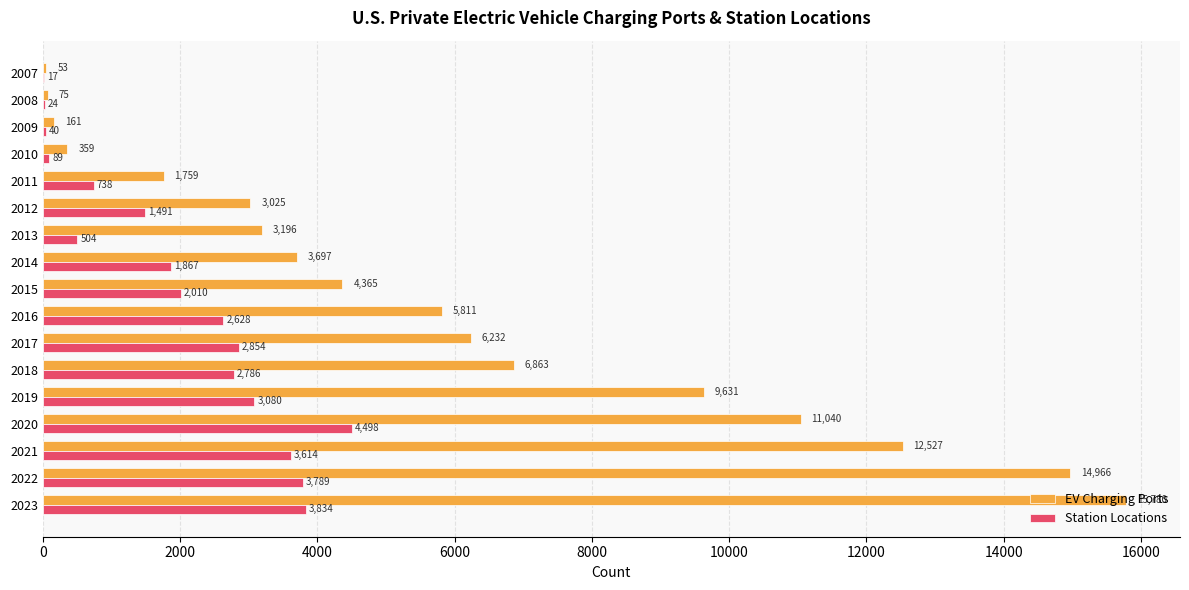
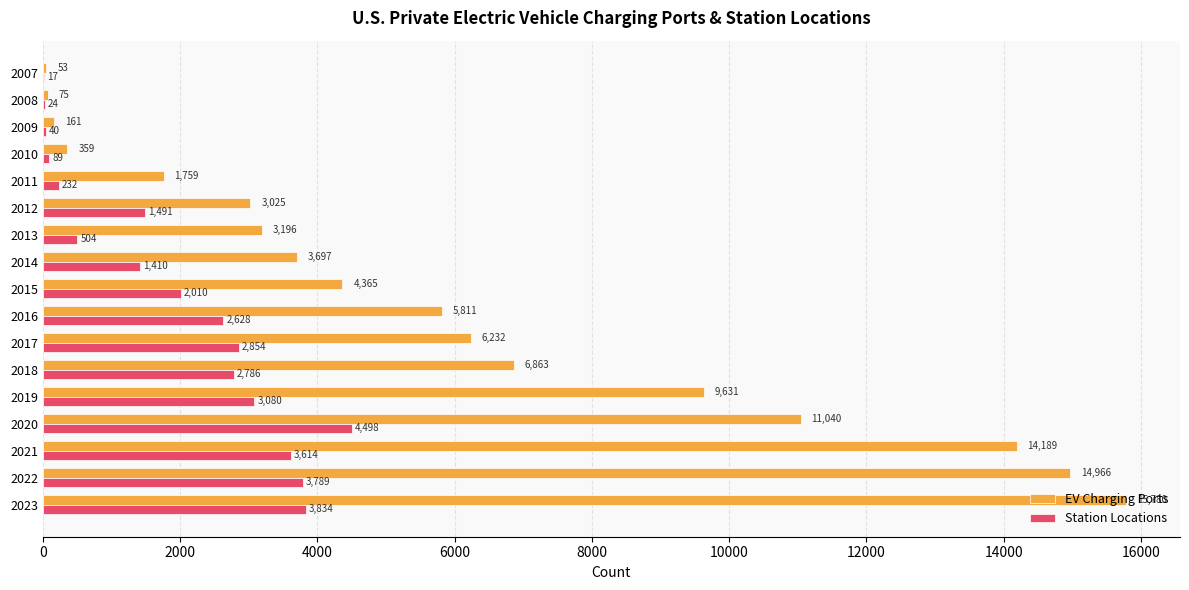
  {
    "EV Charging Ports": {
      "2007": "53",
      "2008": "75",
      "2009": "161",
      "2010": "359",
      "2011": "1,759",
      "2012": "3,025",
      "2013": "3,196",
      "2014": "3,697",
      "2015": "4,365",
      "2016": "5,811",
      "2017": "6,232",
      "2018": "6,863",
      "2019": "9,631",
      "2020": "11,040",
-     "2021": "12,527",
+     "2021": "14,189",
      "2022": "14,966",
      "2023": "15,780"
    },
    "Station Locations": {
      "2007": "17",
      "2008": "24",
      "2009": "40",
      "2010": "89",
-     "2011": "738",
+     "2011": "232",
      "2012": "1,491",
      "2013": "504",
-     "2014": "1,867",
+     "2014": "1,410",
      "2015": "2,010",
      "2016": "2,628",
      "2017": "2,854",
      "2018": "2,786",
      "2019": "3,080",
      "2020": "4,498",
      "2021": "3,614",
      "2022": "3,789",
      "2023": "3,834"
    }
  }
